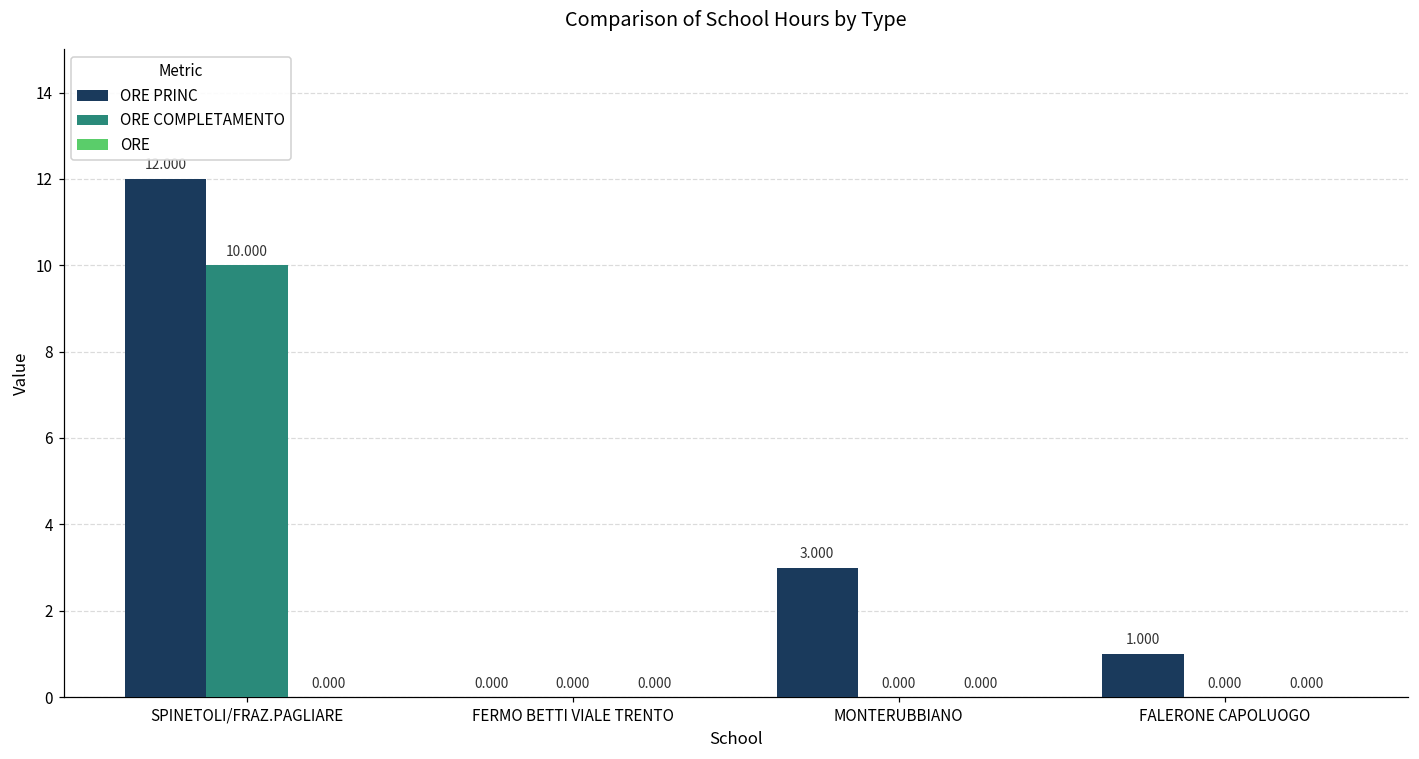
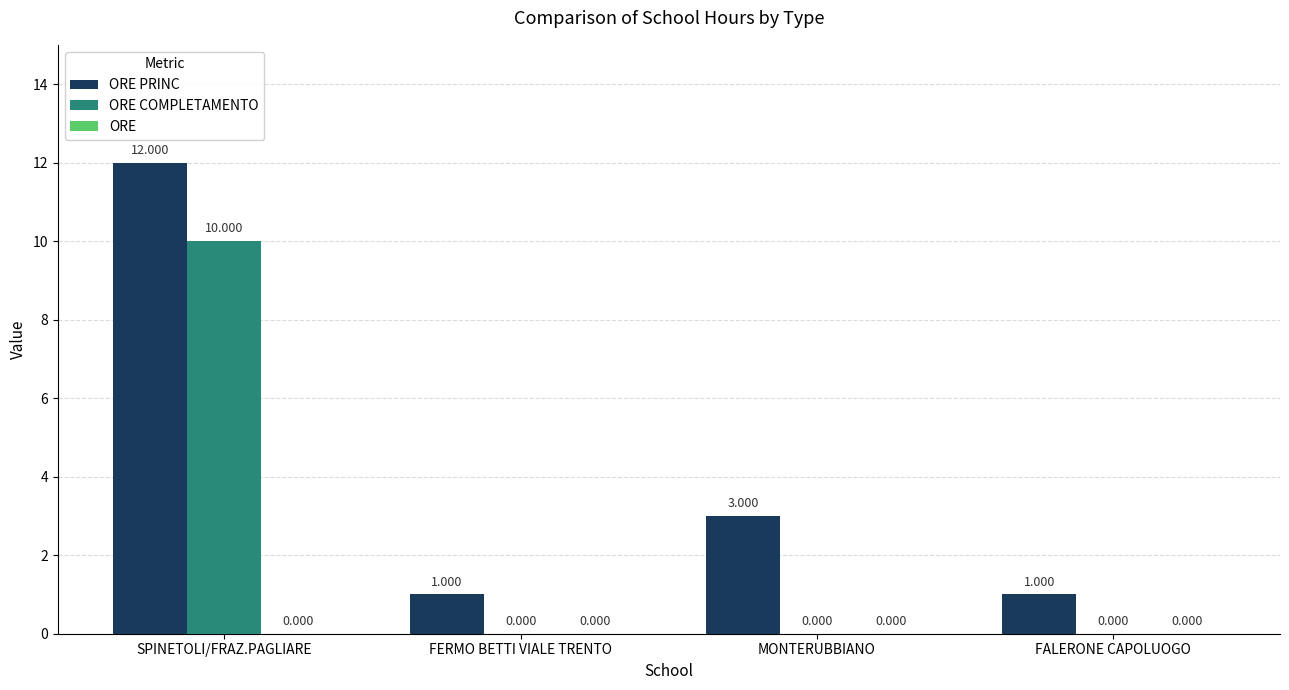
  {
    "ORE PRINC": {
      "SPINETOLI/FRAZ.PAGLIARE": 12.000,
-     "FERMO BETTI VIALE TRENTO": 0.000,
+     "FERMO BETTI VIALE TRENTO": 1.000,
      "MONTERUBBIANO": 3.000,
      "FALERONE CAPOLUOGO": 1.000
    },
    "ORE COMPLETAMENTO": {
      "SPINETOLI/FRAZ.PAGLIARE": 10.000,
      "FERMO BETTI VIALE TRENTO": 0.000,
      "MONTERUBBIANO": 0.000,
      "FALERONE CAPOLUOGO": 0.000
    },
    "ORE": {
      "SPINETOLI/FRAZ.PAGLIARE": 0.000,
      "FERMO BETTI VIALE TRENTO": 0.000,
      "MONTERUBBIANO": 0.000,
      "FALERONE CAPOLUOGO": 0.000
    }
  }
